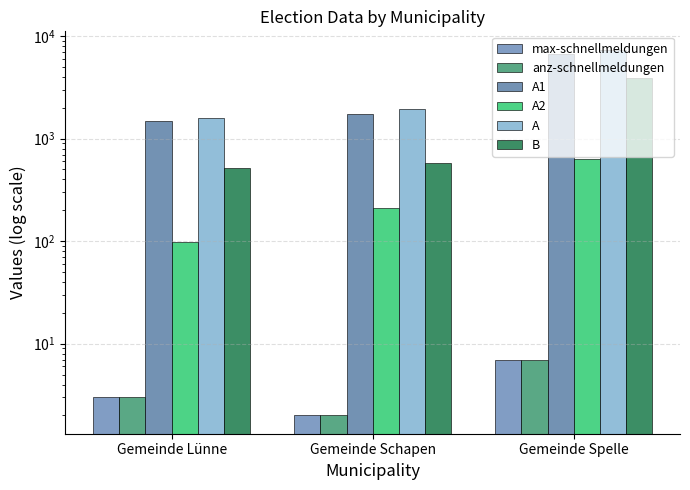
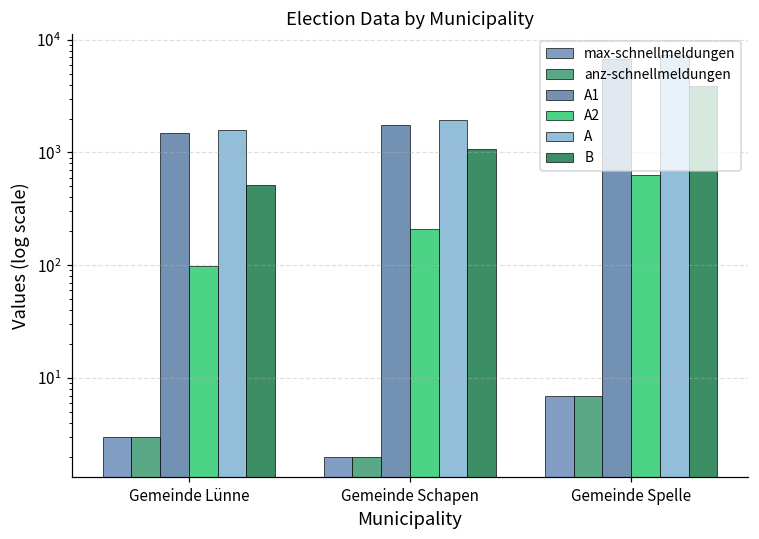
  {
    "B": {
      "Gemeinde Lünne": 500,
-     "Gemeinde Schapen": 600
+     "Gemeinde Schapen": 1100
    }
  }
